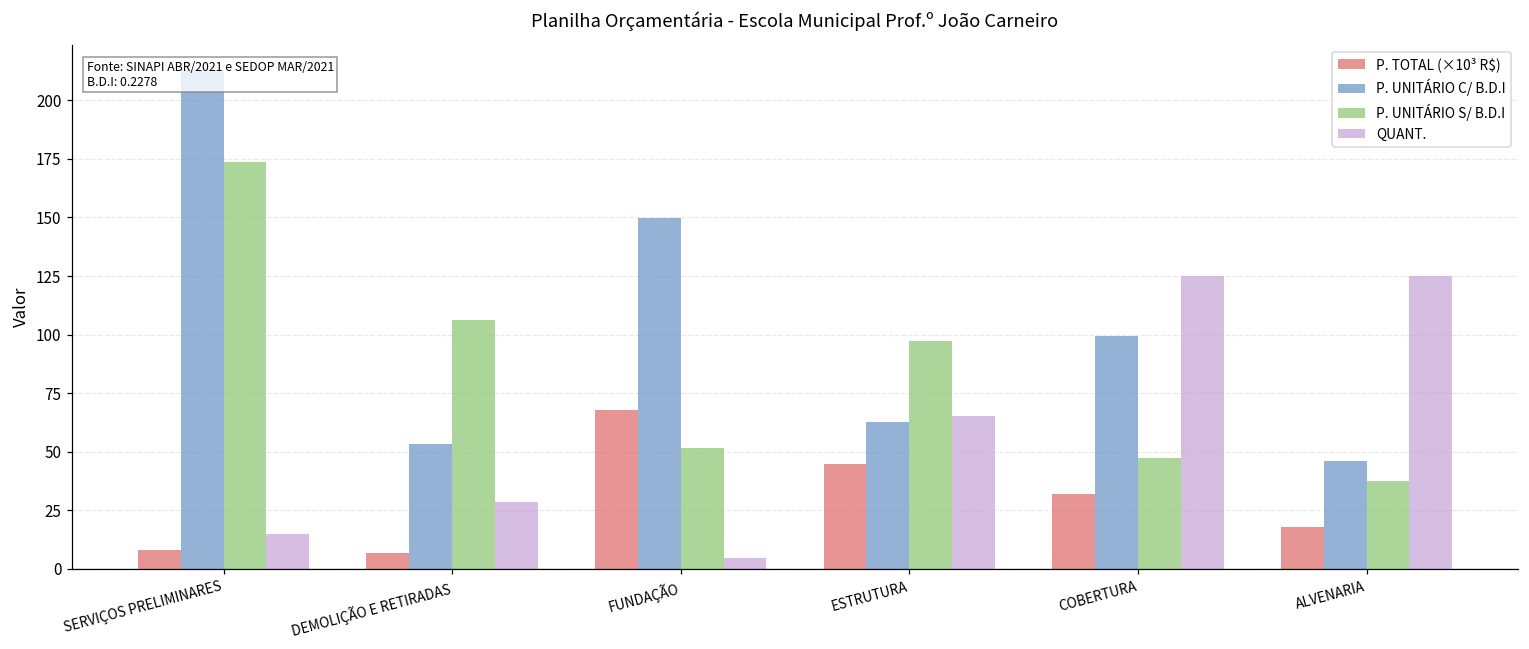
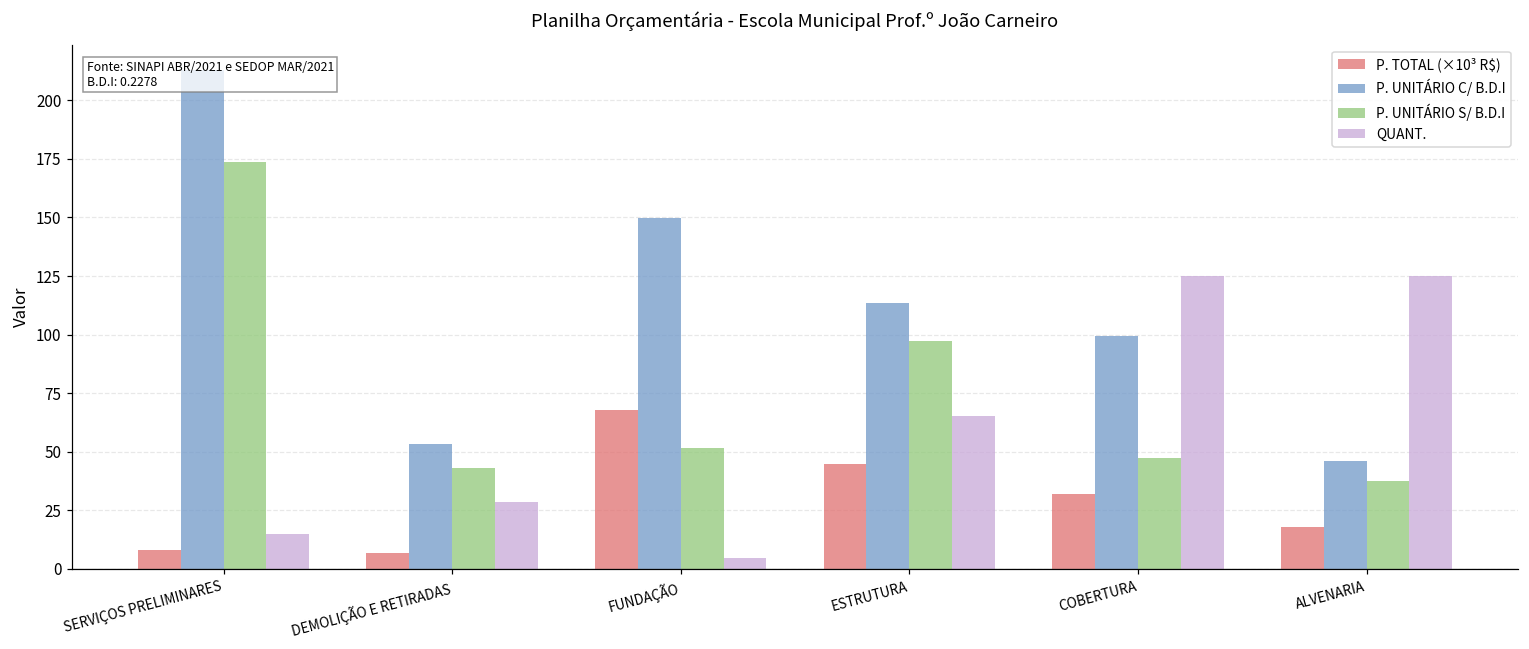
  {
    "P. TOTAL (×10³ R$)": {
      "SERVIÇOS PRELIMINARES": 8,
      "DEMOLIÇÃO E RETIRADAS": 7,
      "FUNDAÇÃO": 68,
      "ESTRUTURA": 45,
      "COBERTURA": 32,
      "ALVENARIA": 18
    },
    "P. UNITÁRIO C/ B.D.I": {
      "DEMOLIÇÃO E RETIRADAS": 53,
      "FUNDAÇÃO": 150,
-     "ESTRUTURA": 63,
+     "ESTRUTURA": 113,
      "COBERTURA": 99,
      "ALVENARIA": 46
    },
    "P. UNITÁRIO S/ B.D.I": {
      "SERVIÇOS PRELIMINARES": 173,
-     "DEMOLIÇÃO E RETIRADAS": 106,
+     "DEMOLIÇÃO E RETIRADAS": 43,
      "FUNDAÇÃO": 51,
      "ESTRUTURA": 97,
      "COBERTURA": 47,
      "ALVENARIA": 38
    },
    "QUANT.": {
      "SERVIÇOS PRELIMINARES": 15,
      "DEMOLIÇÃO E RETIRADAS": 28,
      "FUNDAÇÃO": 5,
      "ESTRUTURA": 65,
      "COBERTURA": 125,
      "ALVENARIA": 125
    }
  }
